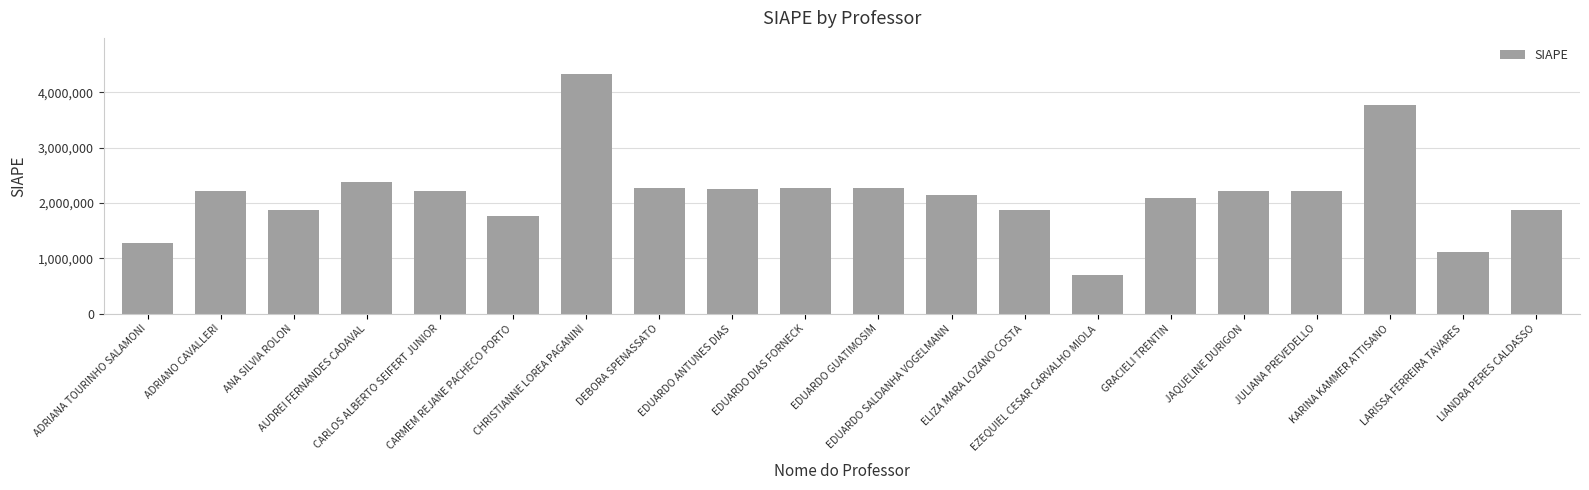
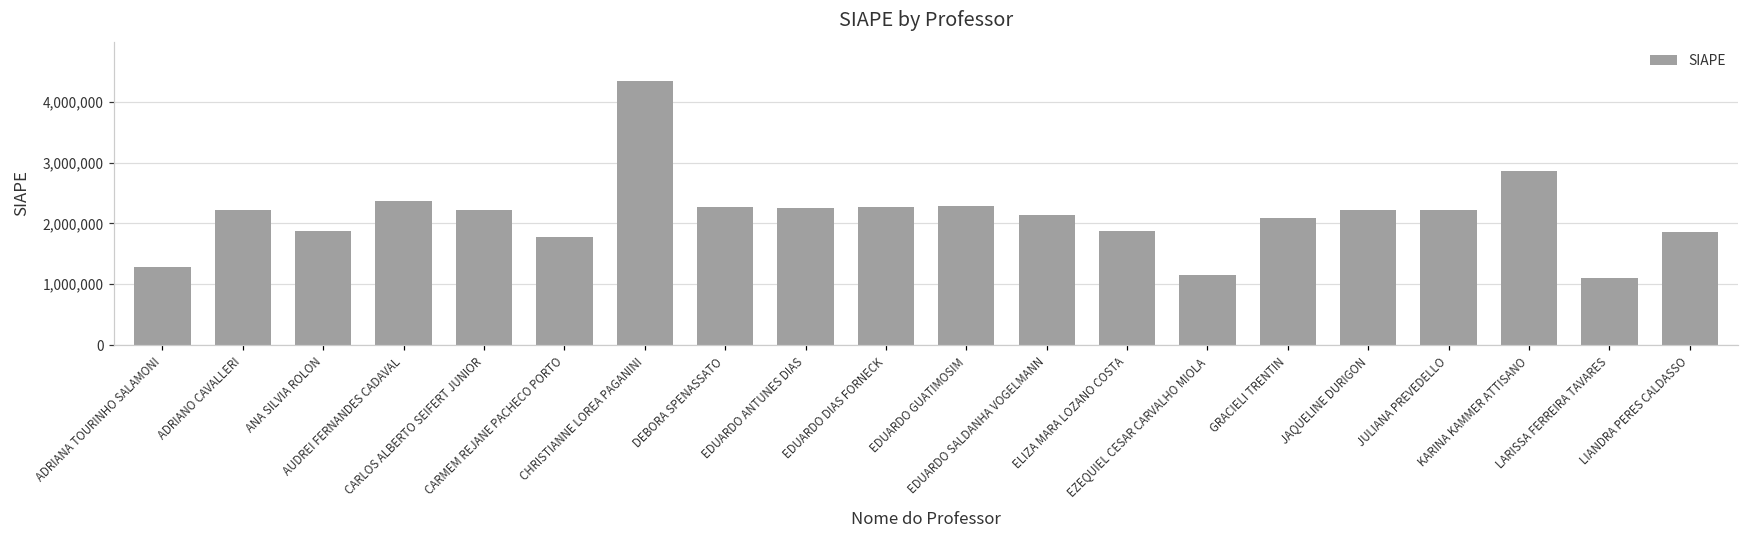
  {
    "ADRIANA TOURINHO SALAMONI": "1,300,000",
    "ADRIANO CAVALLERI": "2,200,000",
    "ANA SILVIA ROLON": "1,900,000",
    "AUDREI FERNANDES CADAVAL": "2,400,000",
    "CARLOS ALBERTO SEIFERT JUNIOR": "2,200,000",
    "CARMEM REJANE PACHECO PORTO": "1,800,000",
    "CHRISTIANNE LOREA PAGANINI": "4,300,000",
    "DEBORA SPENASSATO": "2,300,000",
    "EDUARDO ANTUNES DIAS": "2,300,000",
    "EDUARDO DIAS FORNECK": "2,300,000",
    "EDUARDO GUATIMOSIM": "2,300,000",
    "EDUARDO SALDANHA VOGELMANN": "2,100,000",
    "ELIZA MARA LOZANO COSTA": "1,900,000",
-   "EZEQUIEL CESAR CARVALHO MIOLA": "700,000",
+   "EZEQUIEL CESAR CARVALHO MIOLA": "1,100,000",
    "GRACIELI TRENTIN": "2,100,000",
    "JAQUELINE DURIGON": "2,200,000",
    "JULIANA PREVEDELLO": "2,200,000",
-   "KARINA KAMMER ATTISANO": "3,800,000",
+   "KARINA KAMMER ATTISANO": "2,900,000",
    "LARISSA FERREIRA TAVARES": "1,100,000",
    "LIANDRA PERES CALDASSO": "1,900,000"
  }
